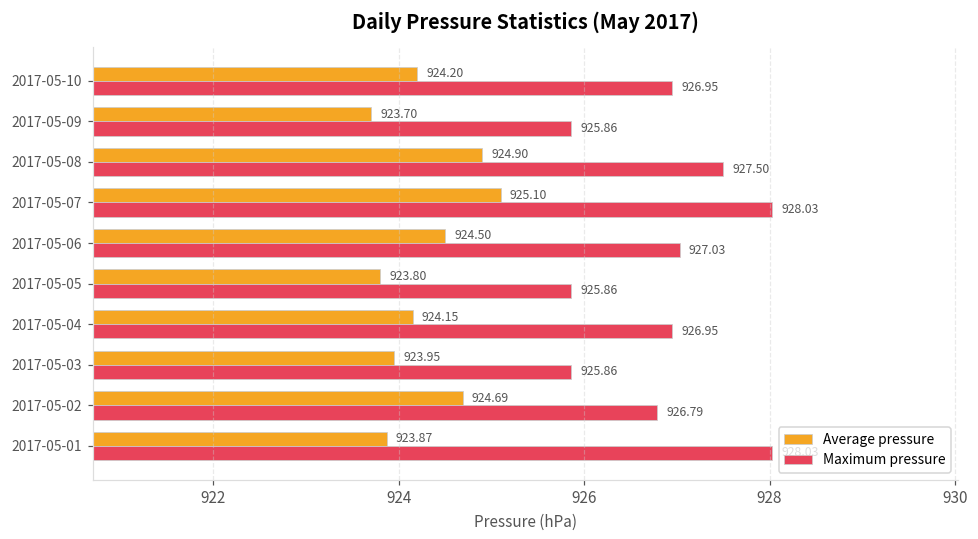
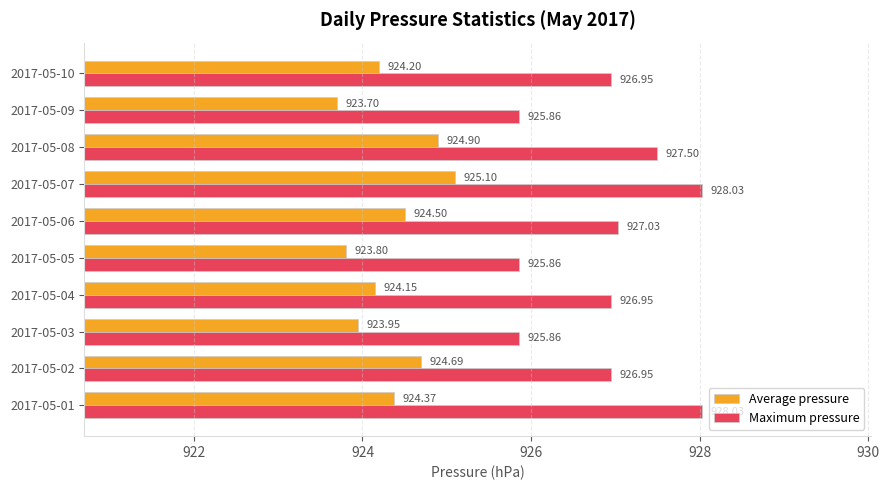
  {
    "Average pressure": {
      "2017-05-10": 924.20,
      "2017-05-09": 923.70,
      "2017-05-08": 924.90,
      "2017-05-07": 925.10,
      "2017-05-06": 924.50,
      "2017-05-05": 923.80,
      "2017-05-04": 924.15,
      "2017-05-03": 923.95,
      "2017-05-02": 924.69,
-     "2017-05-01": 923.87
+     "2017-05-01": 924.37
    },
    "Maximum pressure": {
      "2017-05-10": 926.95,
      "2017-05-09": 925.86,
      "2017-05-08": 927.50,
      "2017-05-07": 928.03,
      "2017-05-06": 927.03,
      "2017-05-05": 925.86,
      "2017-05-04": 926.95,
      "2017-05-03": 925.86,
-     "2017-05-02": 926.79
+     "2017-05-02": 926.95
    }
  }
